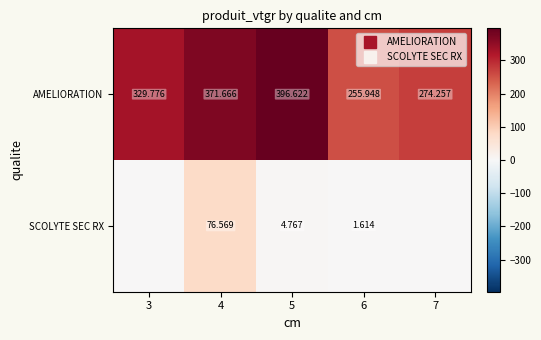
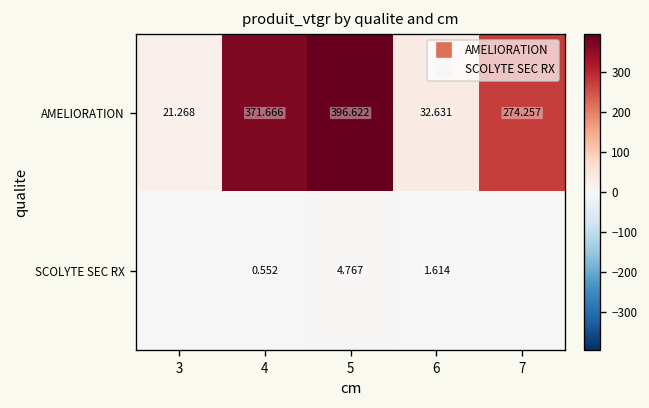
  {
    "AMELIORATION": {
-     "3": 329.776,
-     "6": 255.948
+     "3": 21.268,
+     "6": 32.631
    },
    "SCOLYTE SEC RX": {
-     "4": 76.569
+     "4": 0.552
    }
  }
